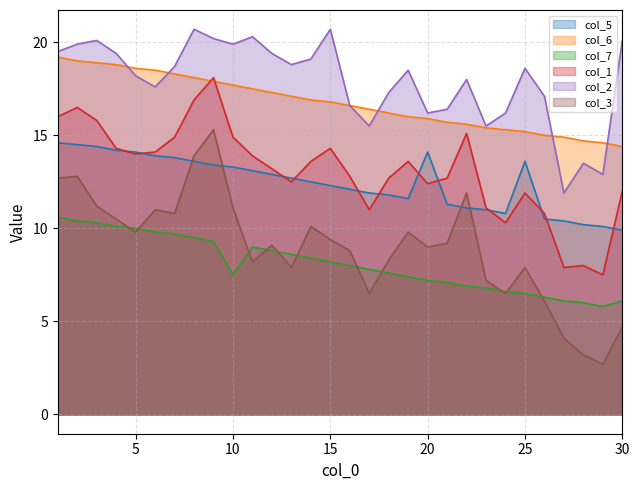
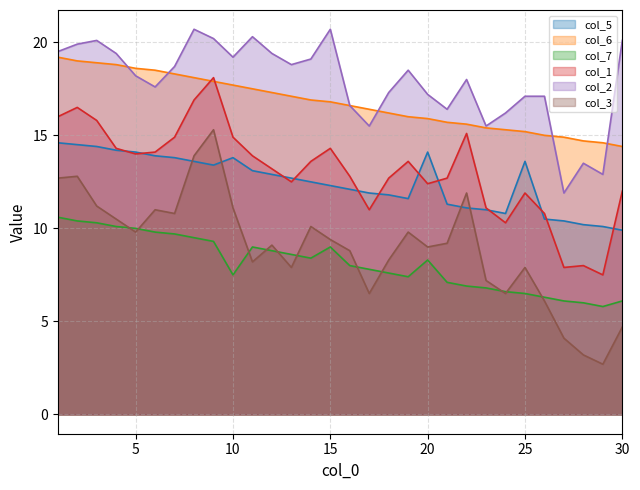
  {
    "col_5": {
-     "10": 13.3,
+     "10": 13.8,
      "15": 12.3,
      "20": 14.1,
      "25": 13.6,
      "30": 9.9
    },
    "col_7": {
      "5": 10.0,
      "10": 7.5,
-     "15": 8.2,
-     "20": 7.2,
+     "15": 9.0,
+     "20": 8.3,
      "25": 6.5,
      "30": 6.1
    },
    "col_2": {
      "5": 18.2,
-     "10": 19.9,
+     "10": 19.2,
      "15": 20.7,
-     "20": 16.2,
-     "25": 18.6,
+     "20": 17.2,
+     "25": 17.1,
      "30": 20.1
    }
  }
